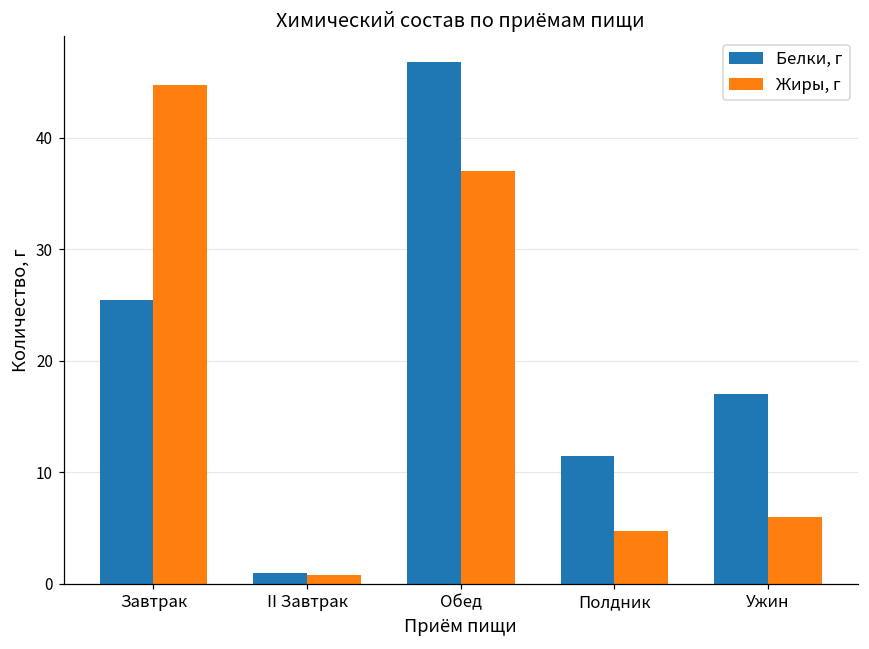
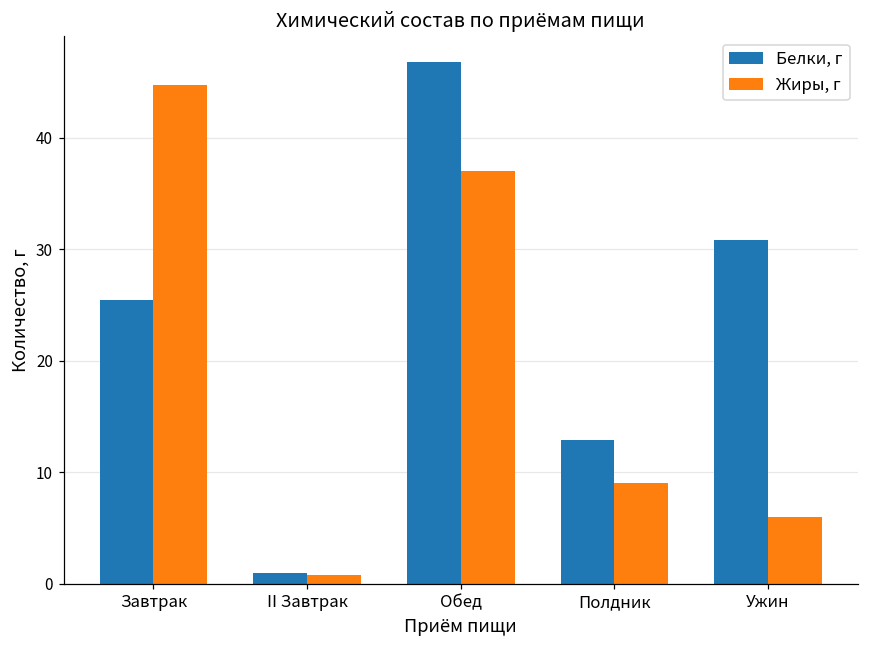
  {
    "Белки, г": {
      "Завтрак": 25.5,
      "II Завтрак": 1.0,
      "Обед": 46.8,
-     "Полдник": 11.5,
-     "Ужин": 17.0
+     "Полдник": 12.9,
+     "Ужин": 30.8
    },
    "Жиры, г": {
      "Завтрак": 44.7,
      "II Завтрак": 0.8,
      "Обед": 37.0,
-     "Полдник": 4.7,
+     "Полдник": 9.1,
      "Ужин": 6.0
    }
  }
